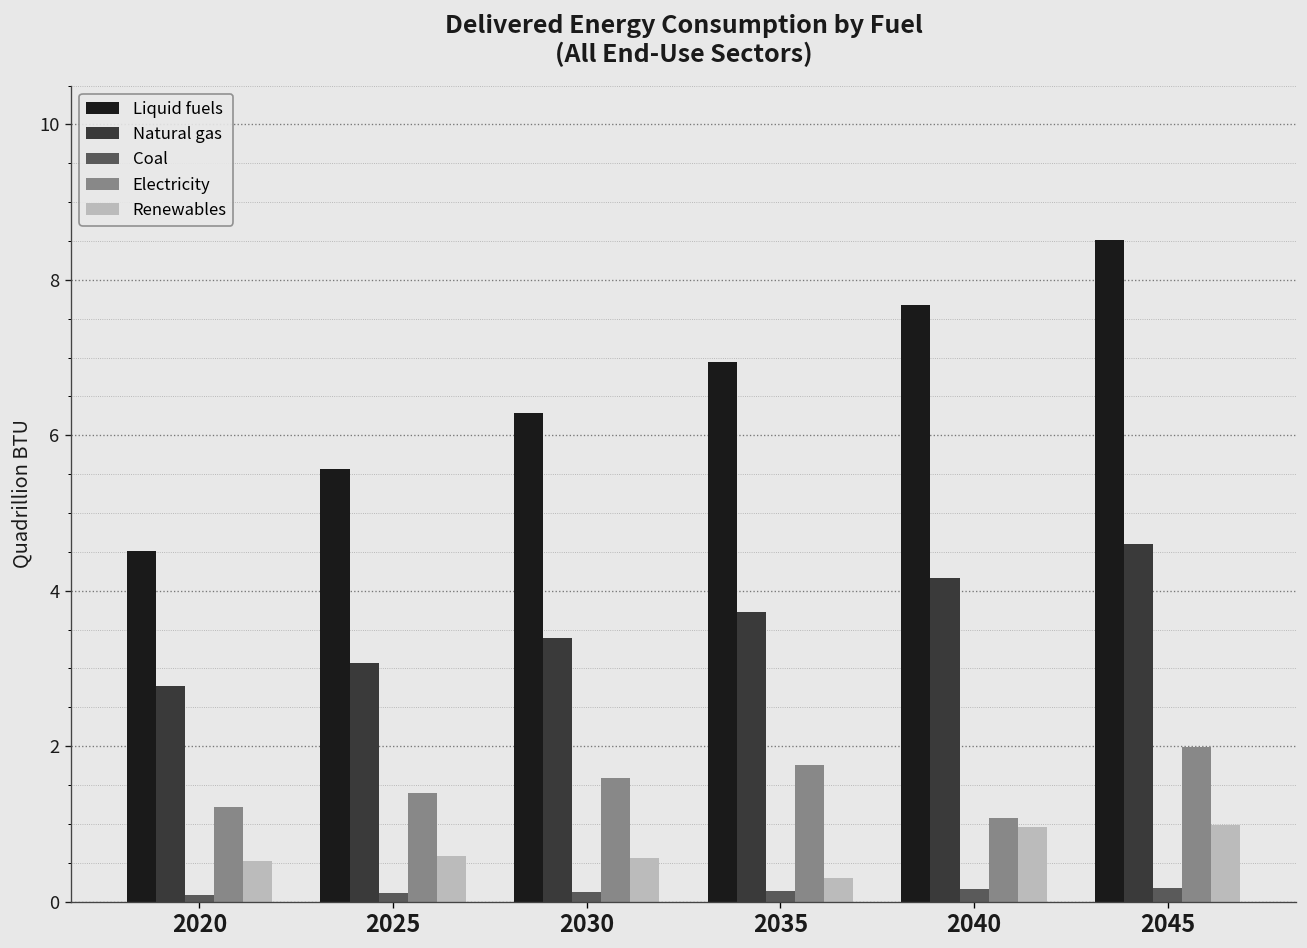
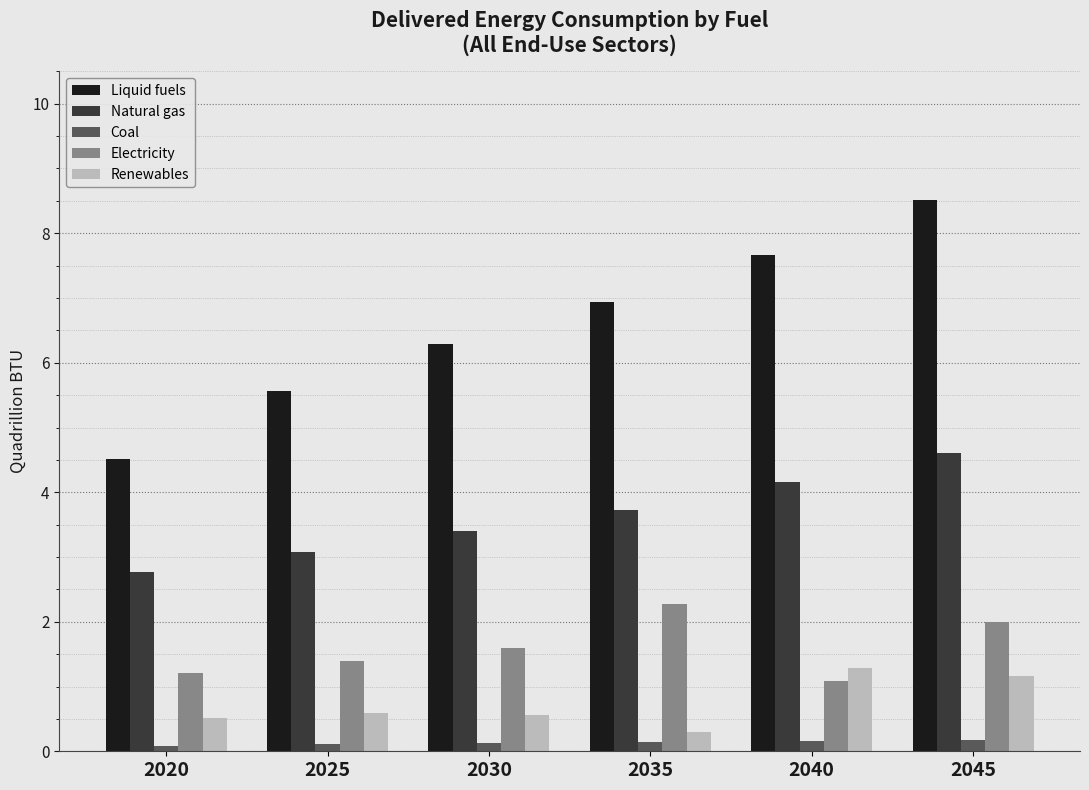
  {
    "Electricity": {
      "2020": 1.2,
      "2025": 1.4,
      "2030": 1.6,
-     "2035": 1.8,
+     "2035": 2.3,
      "2040": 1.1,
      "2045": 2.0
    },
    "Renewables": {
      "2020": 0.5,
      "2025": 0.6,
      "2030": 0.6,
      "2035": 0.3,
-     "2040": 1.0,
-     "2045": 1.0
+     "2040": 1.3,
+     "2045": 1.2
    }
  }
